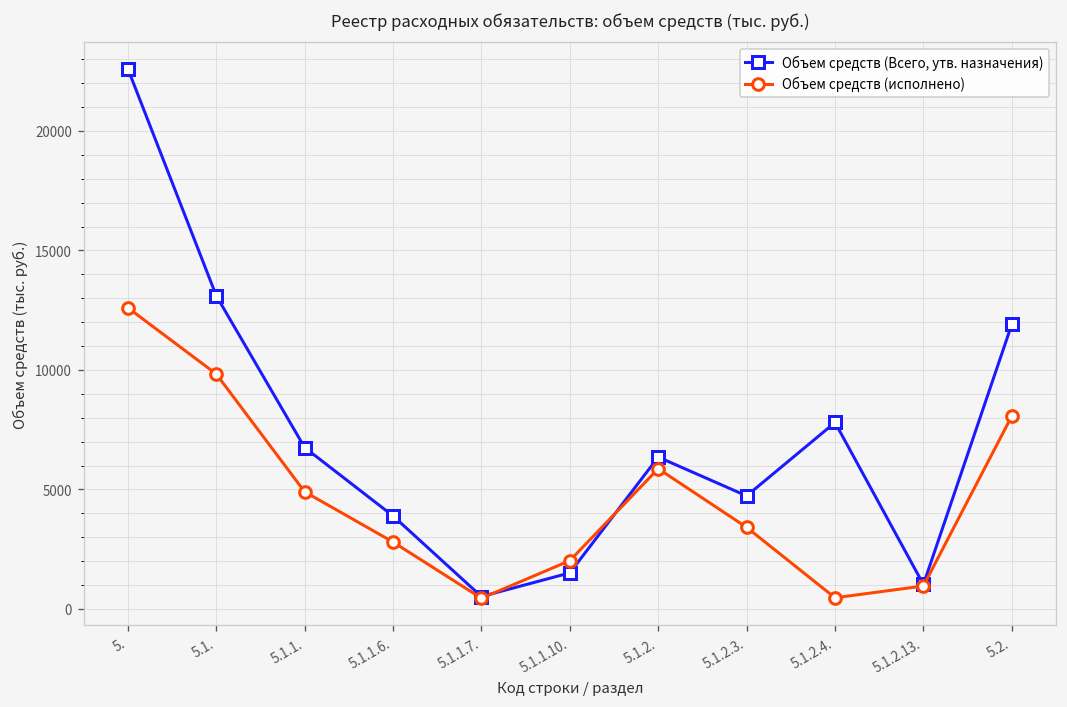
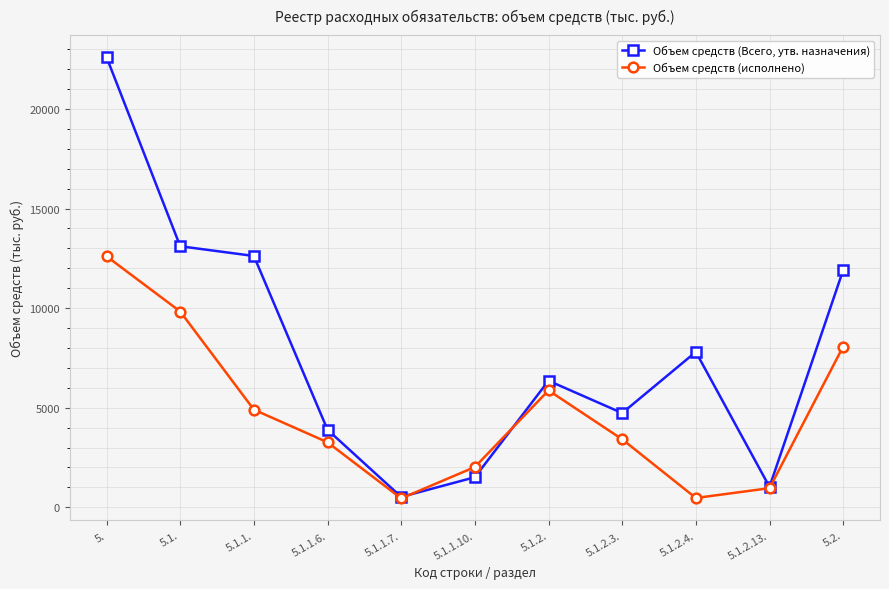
  {
    "Объем средств (Всего, утв. назначения)": {
      "5.": 22600,
      "5.1.": 13100,
-     "5.1.1.": 6800,
+     "5.1.1.": 12600,
      "5.1.1.6.": 3900,
      "5.1.1.10.": 1500,
      "5.1.2.": 6400,
      "5.1.2.3.": 4700,
      "5.1.2.4.": 7800,
      "5.2.": 11900
    },
    "Объем средств (исполнено)": {
      "5.": 12600,
      "5.1.": 9800,
      "5.1.1.": 4900,
-     "5.1.1.6.": 2800,
+     "5.1.1.6.": 3300,
      "5.1.1.10.": 2000,
      "5.1.2.": 5900,
      "5.1.2.3.": 3400,
      "5.1.2.4.": 500,
      "5.2.": 8100
    }
  }
